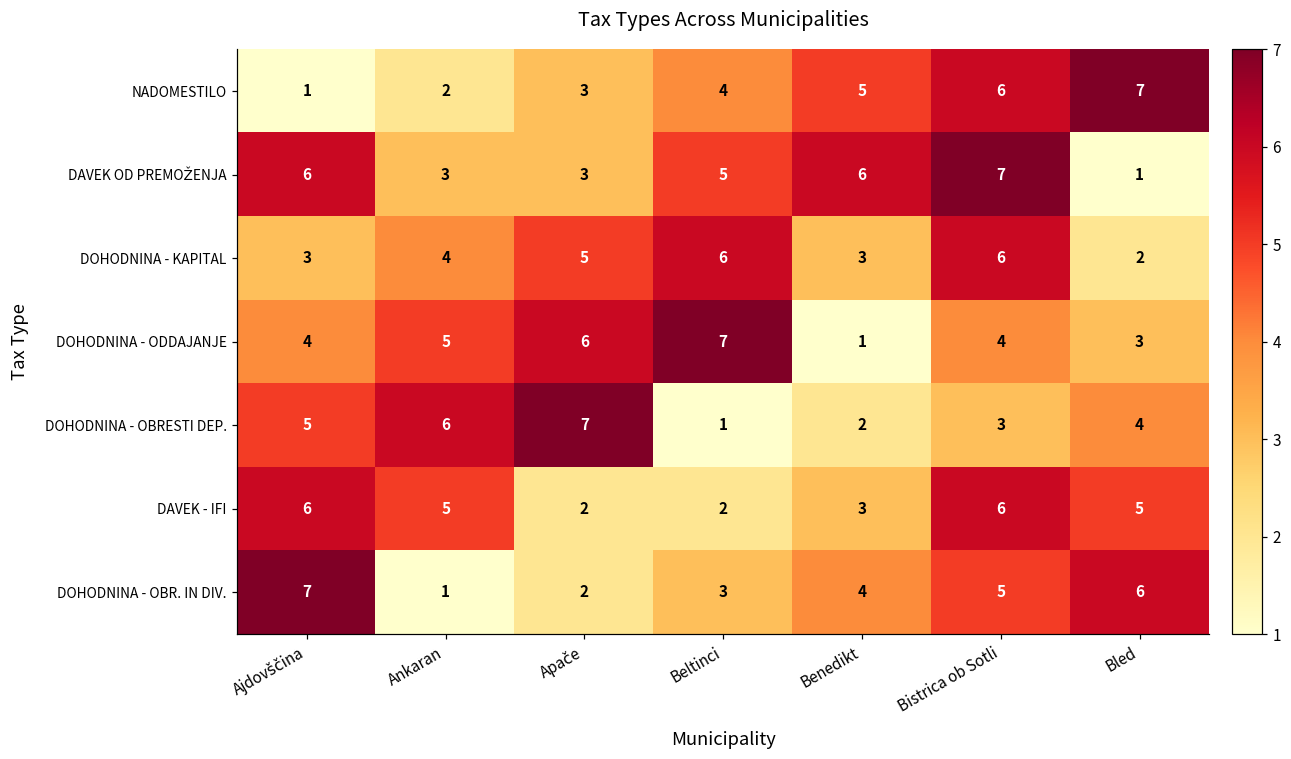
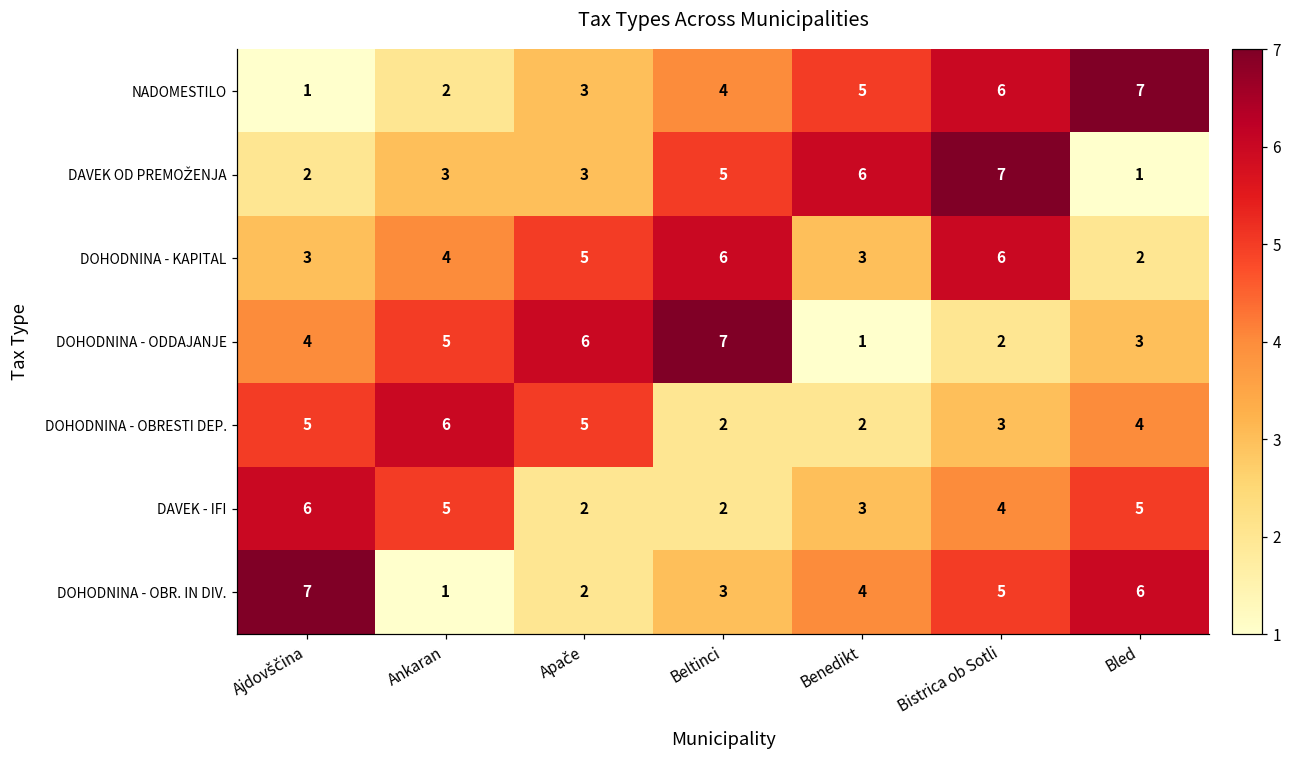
  {
    "NADOMESTILO": {
      "Ajdovščina": 1,
      "Ankaran": 2,
      "Apače": 3,
      "Beltinci": 4,
      "Benedikt": 5,
      "Bistrica ob Sotli": 6,
      "Bled": 7
    },
    "DAVEK OD PREMOŽENJA": {
-     "Ajdovščina": 6,
+     "Ajdovščina": 2,
      "Ankaran": 3,
      "Apače": 3,
      "Beltinci": 5,
      "Benedikt": 6,
      "Bistrica ob Sotli": 7,
      "Bled": 1
    },
    "DOHODNINA - KAPITAL": {
      "Ajdovščina": 3,
      "Ankaran": 4,
      "Apače": 5,
      "Beltinci": 6,
      "Benedikt": 3,
      "Bistrica ob Sotli": 6,
      "Bled": 2
    },
    "DOHODNINA - ODDAJANJE": {
      "Ajdovščina": 4,
      "Ankaran": 5,
      "Apače": 6,
      "Beltinci": 7,
      "Benedikt": 1,
-     "Bistrica ob Sotli": 4,
+     "Bistrica ob Sotli": 2,
      "Bled": 3
    },
    "DOHODNINA - OBRESTI DEP.": {
      "Ajdovščina": 5,
      "Ankaran": 6,
-     "Apače": 7,
-     "Beltinci": 1,
+     "Apače": 5,
+     "Beltinci": 2,
      "Benedikt": 2,
      "Bistrica ob Sotli": 3,
      "Bled": 4
    },
    "DAVEK - IFI": {
      "Ajdovščina": 6,
      "Ankaran": 5,
      "Apače": 2,
      "Beltinci": 2,
      "Benedikt": 3,
-     "Bistrica ob Sotli": 6,
+     "Bistrica ob Sotli": 4,
      "Bled": 5
    },
    "DOHODNINA - OBR. IN DIV.": {
      "Ajdovščina": 7,
      "Ankaran": 1,
      "Apače": 2,
      "Beltinci": 3,
      "Benedikt": 4,
      "Bistrica ob Sotli": 5,
      "Bled": 6
    }
  }
